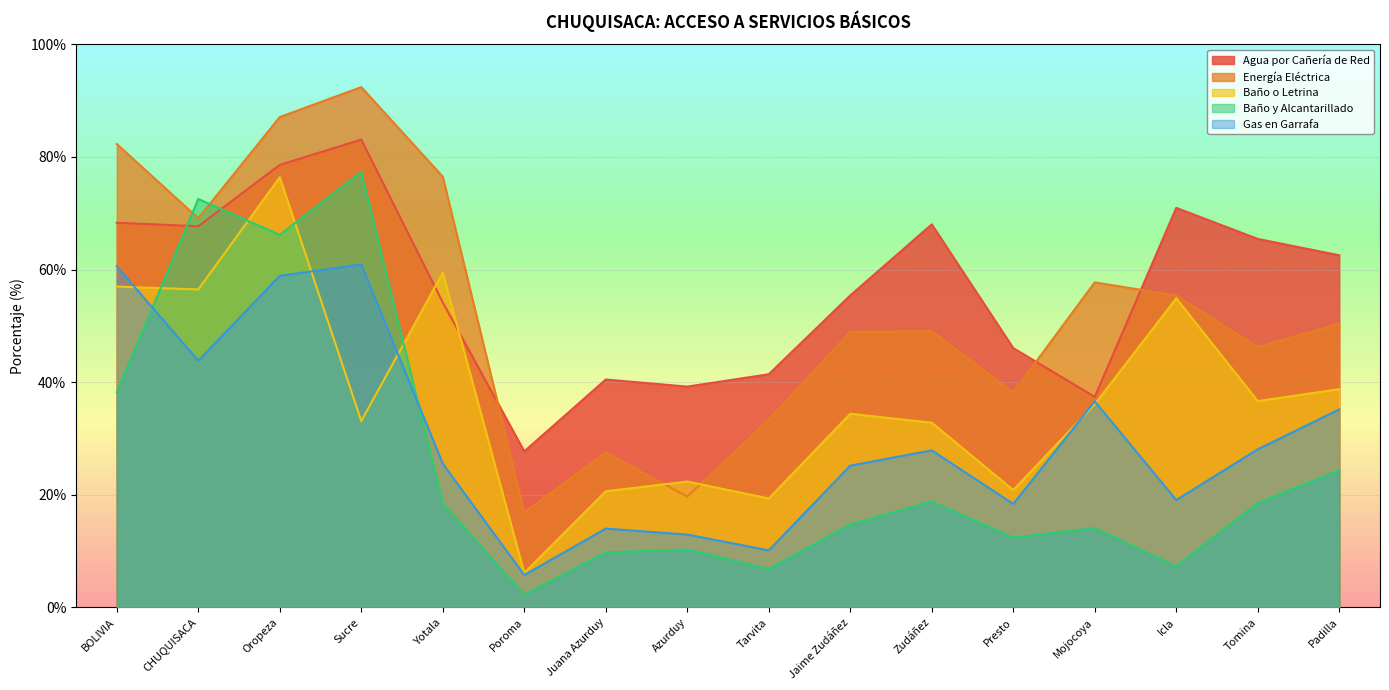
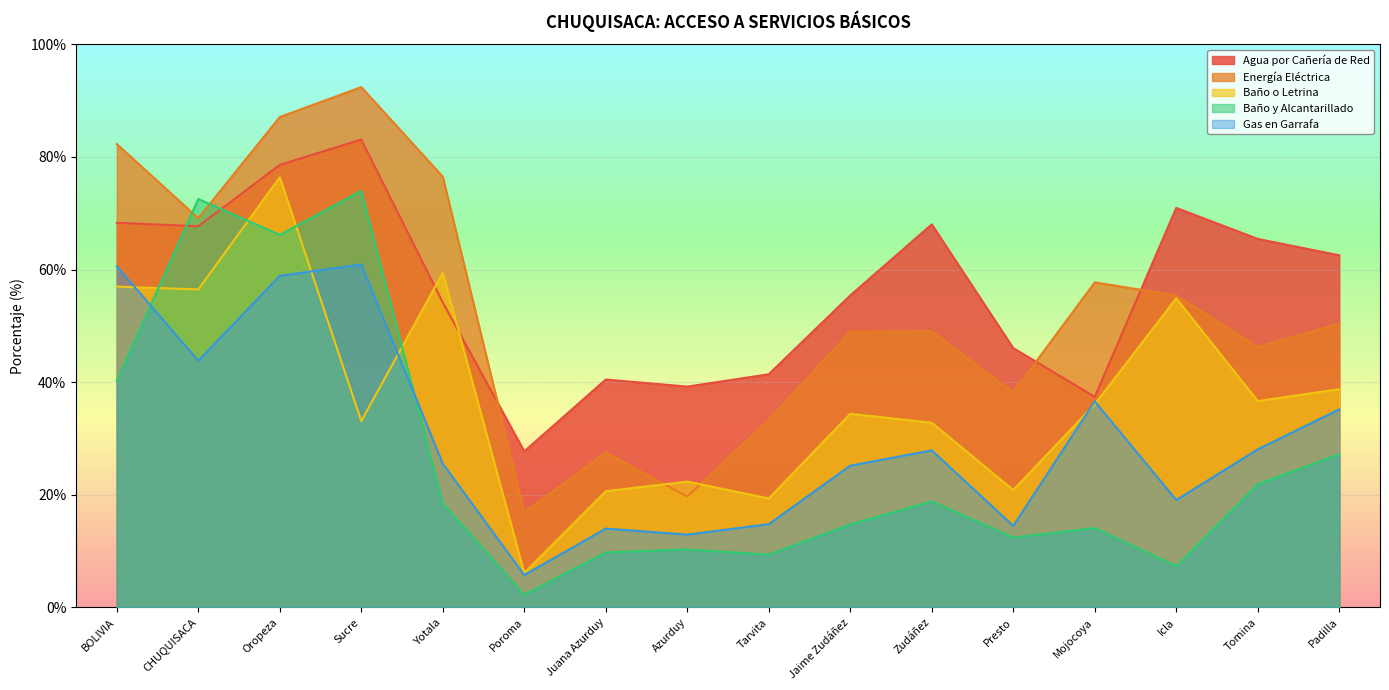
  {
    "Baño o Letrina": {
      "BOLIVIA": "57%",
      "CHUQUISACA": "56%",
      "Oropeza": "76%",
      "Sucre": "33%",
      "Yotala": "59%",
      "Juana Azurduy": "21%",
      "Azurduy": "22%",
      "Tarvita": "19%",
      "Jaime Zudáñez": "34%",
      "Zudáñez": "33%",
      "Presto": "21%",
      "Mojocoya": "36%",
      "Icla": "55%",
      "Tomina": "37%",
      "Padilla": "39%"
    },
    "Baño y Alcantarillado": {
-     "BOLIVIA": "38%",
+     "BOLIVIA": "40%",
      "CHUQUISACA": "73%",
      "Oropeza": "66%",
-     "Sucre": "77%",
+     "Sucre": "74%",
      "Yotala": "18%",
      "Poroma": "2%",
      "Juana Azurduy": "10%",
      "Azurduy": "10%",
-     "Tarvita": "7%",
+     "Tarvita": "9%",
      "Jaime Zudáñez": "15%",
      "Zudáñez": "19%",
      "Presto": "12%",
      "Mojocoya": "14%",
      "Icla": "7%",
-     "Tomina": "19%",
-     "Padilla": "24%"
+     "Tomina": "22%",
+     "Padilla": "27%"
    },
    "Gas en Garrafa": {
      "BOLIVIA": "61%",
      "CHUQUISACA": "44%",
      "Oropeza": "59%",
      "Sucre": "61%",
      "Yotala": "26%",
      "Juana Azurduy": "14%",
      "Azurduy": "13%",
-     "Tarvita": "10%",
+     "Tarvita": "15%",
      "Jaime Zudáñez": "25%",
      "Zudáñez": "28%",
-     "Presto": "18%",
+     "Presto": "14%",
      "Mojocoya": "37%",
      "Icla": "19%",
      "Tomina": "28%",
      "Padilla": "35%"
    }
  }
